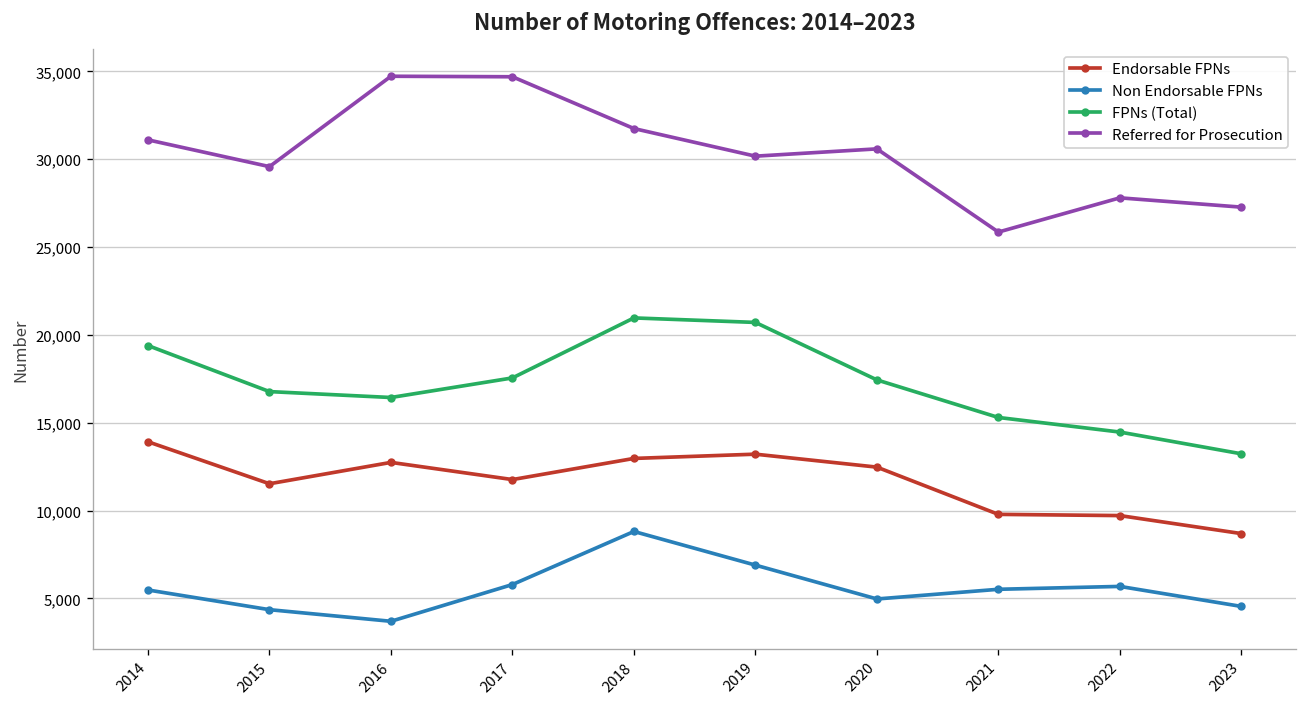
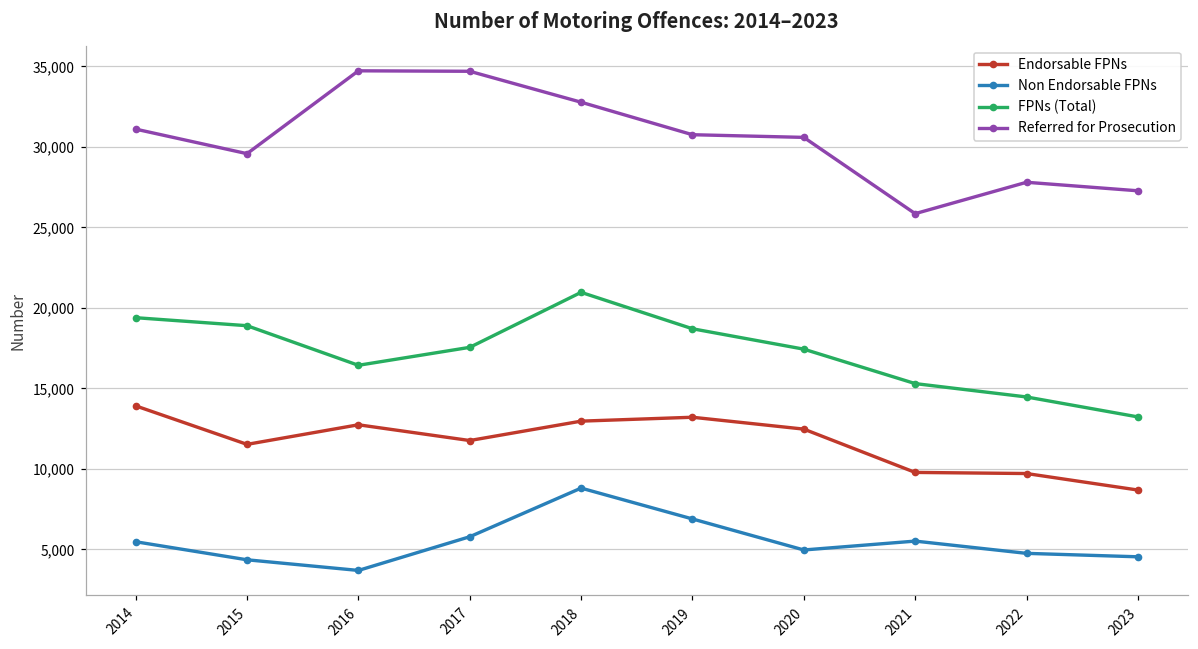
  {
    "Endorsable FPNs": {
      "2014": "13,900",
      "2015": "11,500",
      "2016": "12,700",
      "2017": "11,800",
      "2018": "13,000",
      "2019": "13,200",
      "2020": "12,500",
      "2021": "9,800",
      "2022": "9,700",
      "2023": "8,700"
    },
    "Non Endorsable FPNs": {
      "2014": "5,500",
      "2015": "4,400",
      "2016": "3,700",
      "2017": "5,800",
      "2018": "8,800",
      "2019": "6,900",
      "2020": "5,000",
      "2021": "5,500",
-     "2022": "5,700",
+     "2022": "4,800",
      "2023": "4,500"
    },
    "FPNs (Total)": {
      "2014": "19,400",
-     "2015": "16,800",
+     "2015": "18,900",
      "2016": "16,400",
      "2017": "17,600",
      "2018": "21,000",
-     "2019": "20,700",
+     "2019": "18,700",
      "2020": "17,400",
      "2021": "15,300",
      "2022": "14,500",
      "2023": "13,200"
    },
    "Referred for Prosecution": {
      "2014": "31,100",
      "2015": "29,600",
      "2016": "34,700",
      "2017": "34,700",
-     "2018": "31,800",
-     "2019": "30,200",
+     "2018": "32,800",
+     "2019": "30,800",
      "2020": "30,600",
      "2021": "25,900",
      "2022": "27,800",
      "2023": "27,300"
    }
  }
